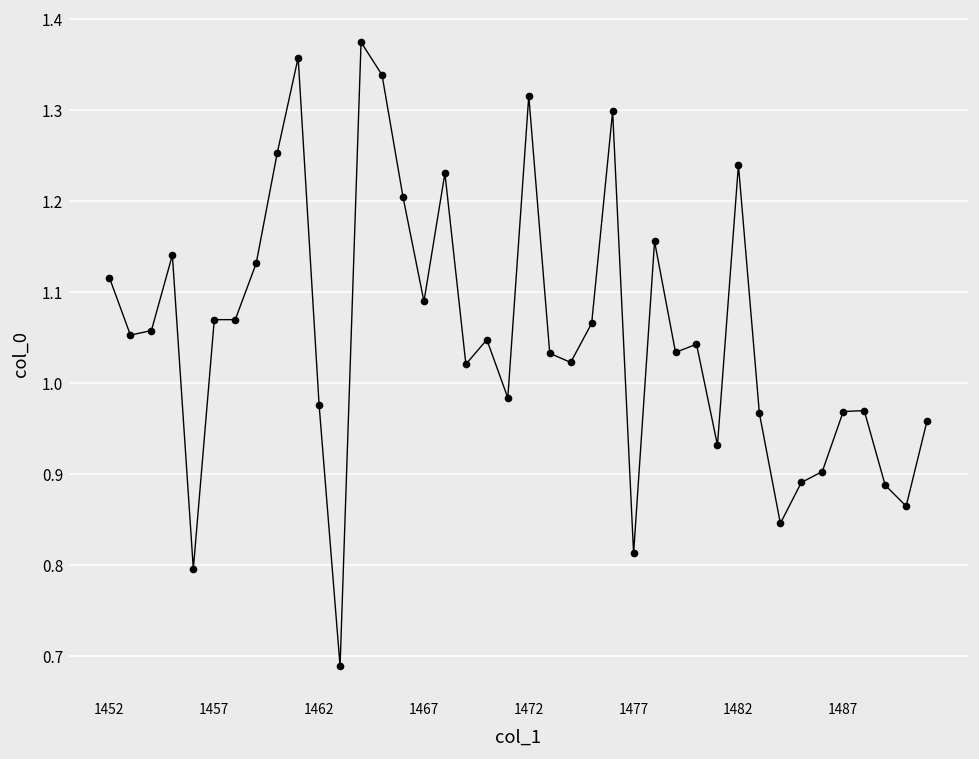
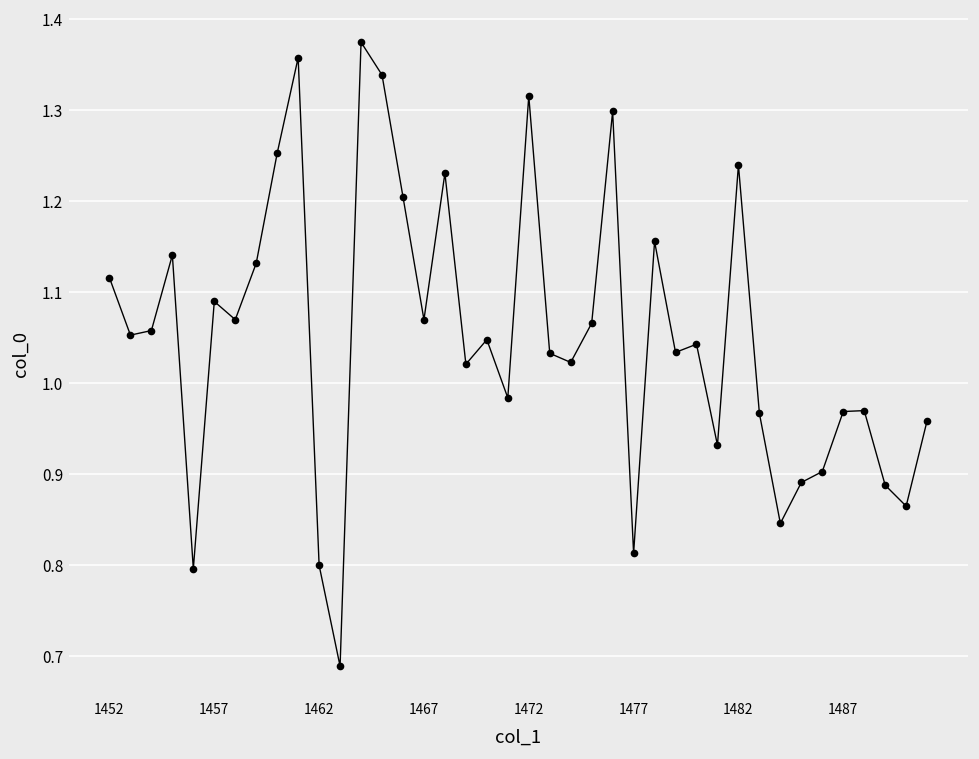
  {
    "1452": 1.12,
-   "1457": 1.07,
-   "1462": 0.98,
-   "1467": 1.09,
+   "1457": 1.09,
+   "1462": 0.80,
+   "1467": 1.07,
    "1472": 1.32,
    "1477": 0.81,
    "1482": 1.24,
    "1487": 0.97
  }
